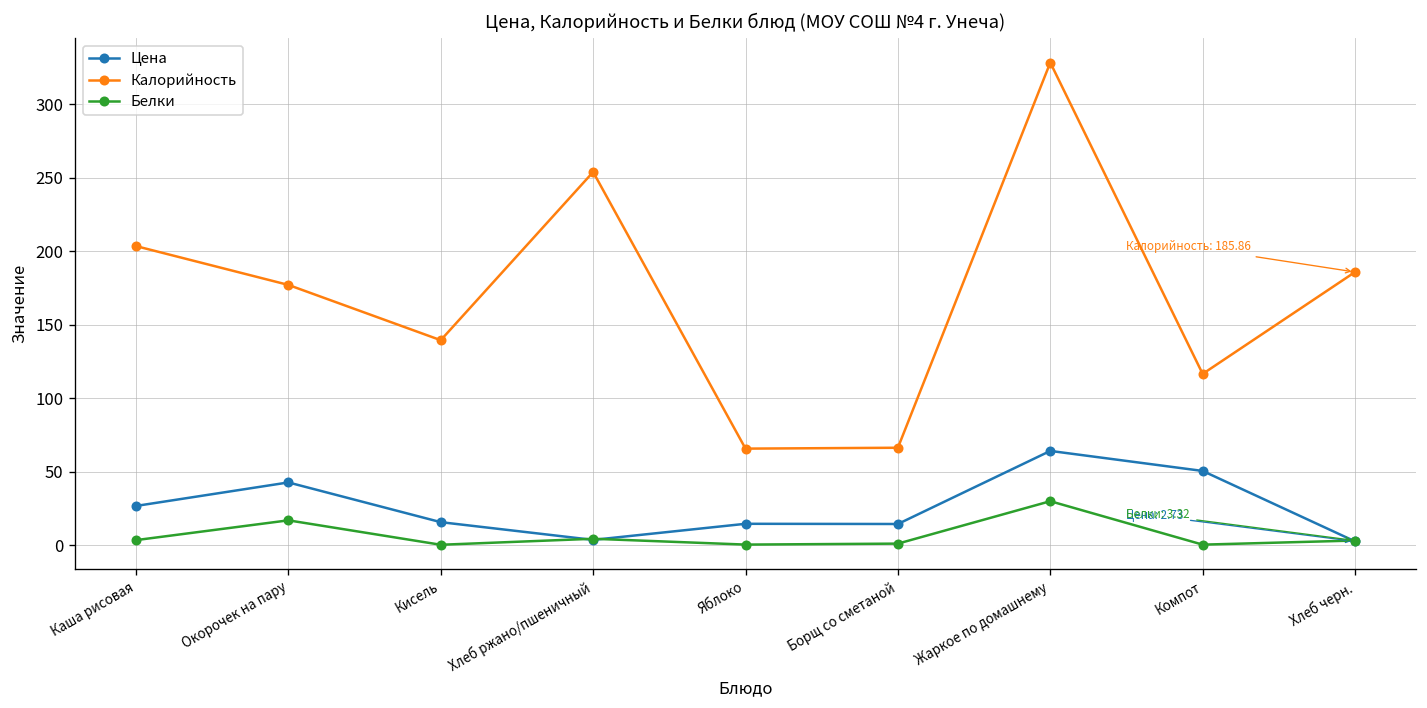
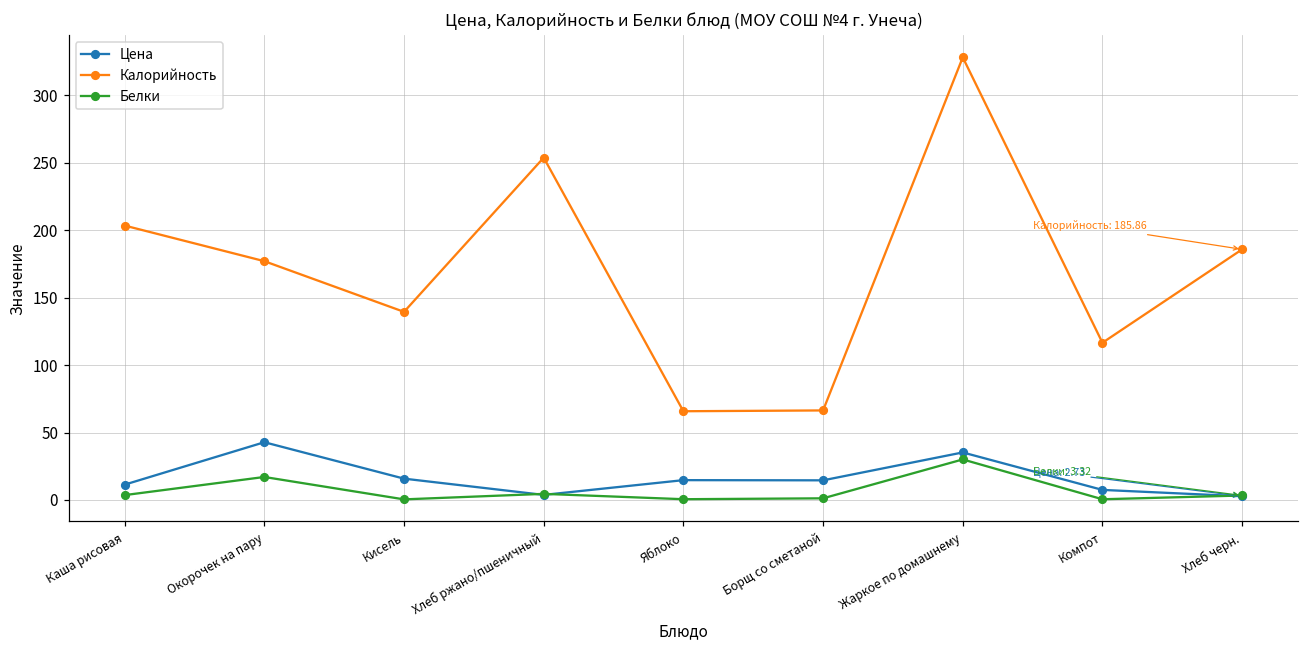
  {
    "Цена": {
-     "Каша рисовая": 27,
+     "Каша рисовая": 11,
      "Окорочек на пару": 43,
      "Кисель": 16,
      "Яблоко": 15,
      "Борщ со сметаной": 15,
-     "Жаркое по домашнему": 64,
-     "Компот": 51
+     "Жаркое по домашнему": 35,
+     "Компот": 7
    },
    "Калорийность": {
      "Хлеб черн.": 185.86
    },
    "Белки": {
      "Каша рисовая": 4,
      "Окорочек на пару": 17,
      "Кисель": 0,
      "Яблоко": 1,
      "Борщ со сметаной": 1,
      "Жаркое по домашнему": 30
    }
  }
